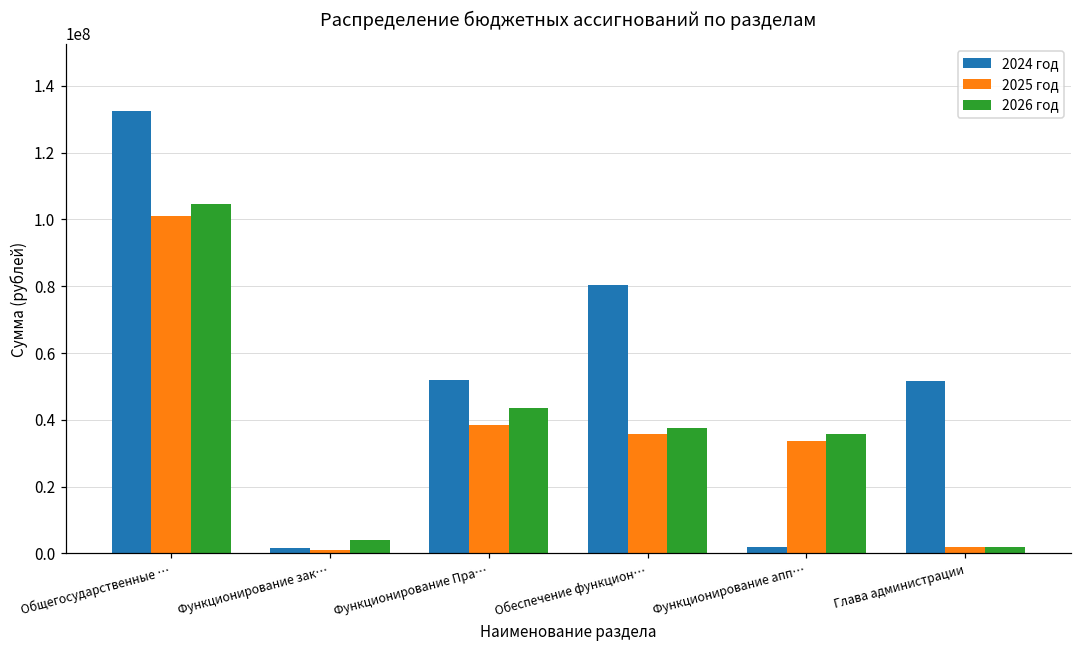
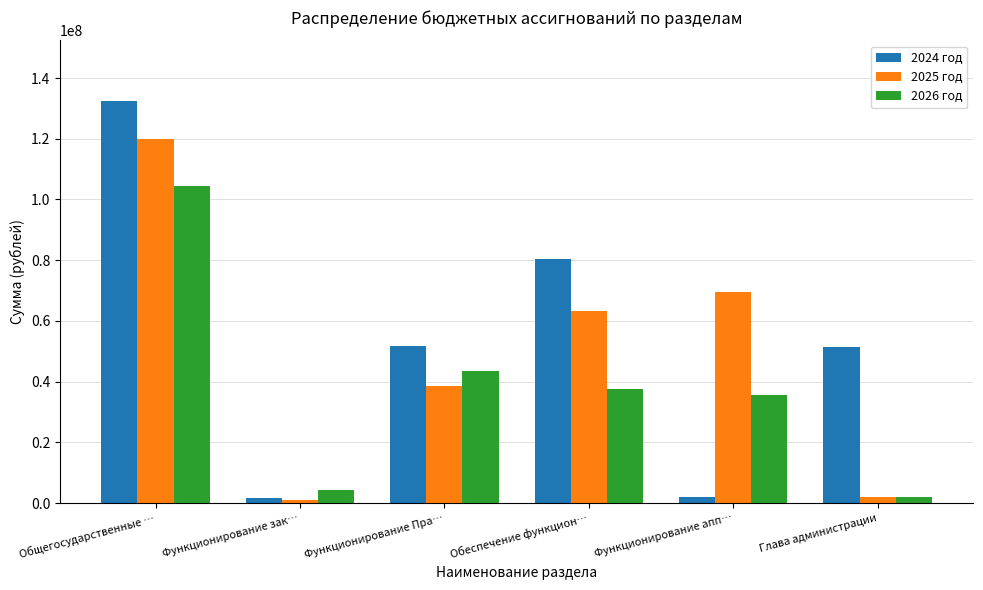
  {
    "2024 год": {
      "Общегосударственные …": 133000000,
      "Функционирование зак…": 2000000,
      "Функционирование Пра…": 52000000,
      "Обеспечение функцион…": 80000000,
      "Функционирование апп…": 2000000,
      "Глава администрации": 52000000
    },
    "2025 год": {
-     "Общегосударственные …": 101000000,
+     "Общегосударственные …": 120000000,
      "Функционирование зак…": 1000000,
      "Функционирование Пра…": 39000000,
-     "Обеспечение функцион…": 36000000,
-     "Функционирование апп…": 34000000,
+     "Обеспечение функцион…": 63000000,
+     "Функционирование апп…": 70000000,
      "Глава администрации": 2000000
    },
    "2026 год": {
      "Общегосударственные …": 105000000,
      "Функционирование зак…": 4000000,
      "Функционирование Пра…": 44000000,
      "Обеспечение функцион…": 38000000,
      "Функционирование апп…": 36000000,
      "Глава администрации": 2000000
    }
  }
